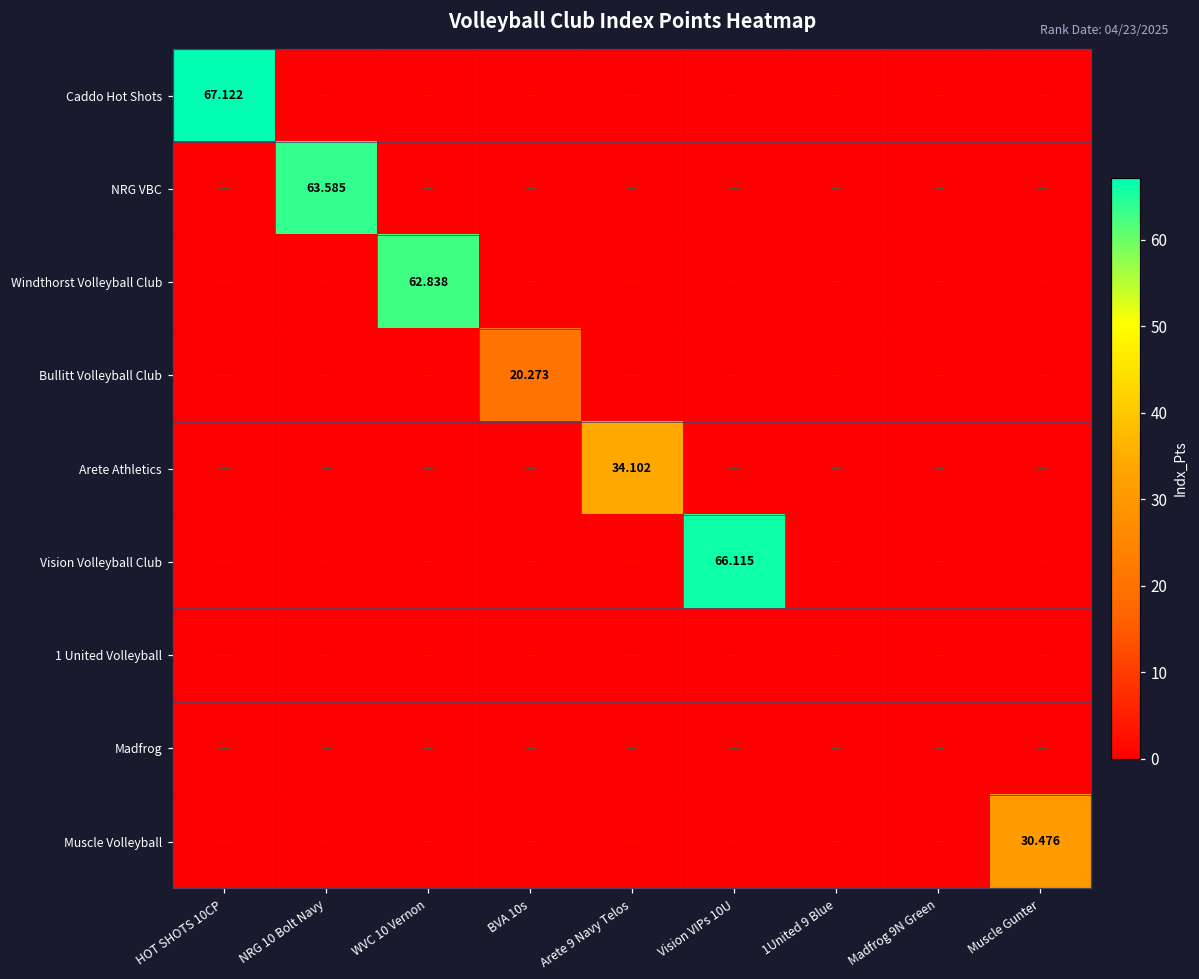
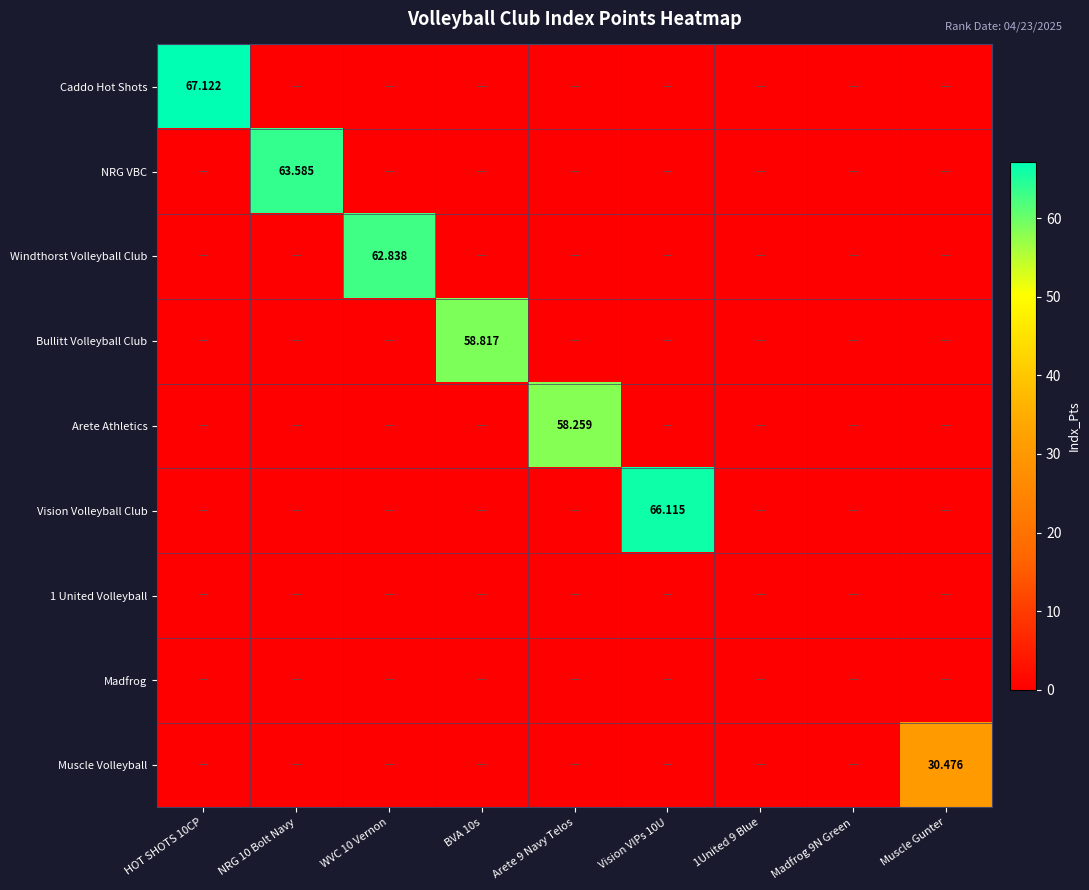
  {
    "Caddo Hot Shots": {
      "HOT SHOTS 10CP": 67.122
    },
    "NRG VBC": {
      "NRG 10 Bolt Navy": 63.585
    },
    "Windthorst Volleyball Club": {
      "WVC 10 Vernon": 62.838
    },
    "Bullitt Volleyball Club": {
-     "BVA 10s": 20.273
+     "BVA 10s": 58.817
    },
    "Arete Athletics": {
-     "Arete 9 Navy Telos": 34.102
+     "Arete 9 Navy Telos": 58.259
    },
    "Vision Volleyball Club": {
      "Vision VIPs 10U": 66.115
    },
    "Muscle Volleyball": {
      "Muscle Gunter": 30.476
    }
  }
